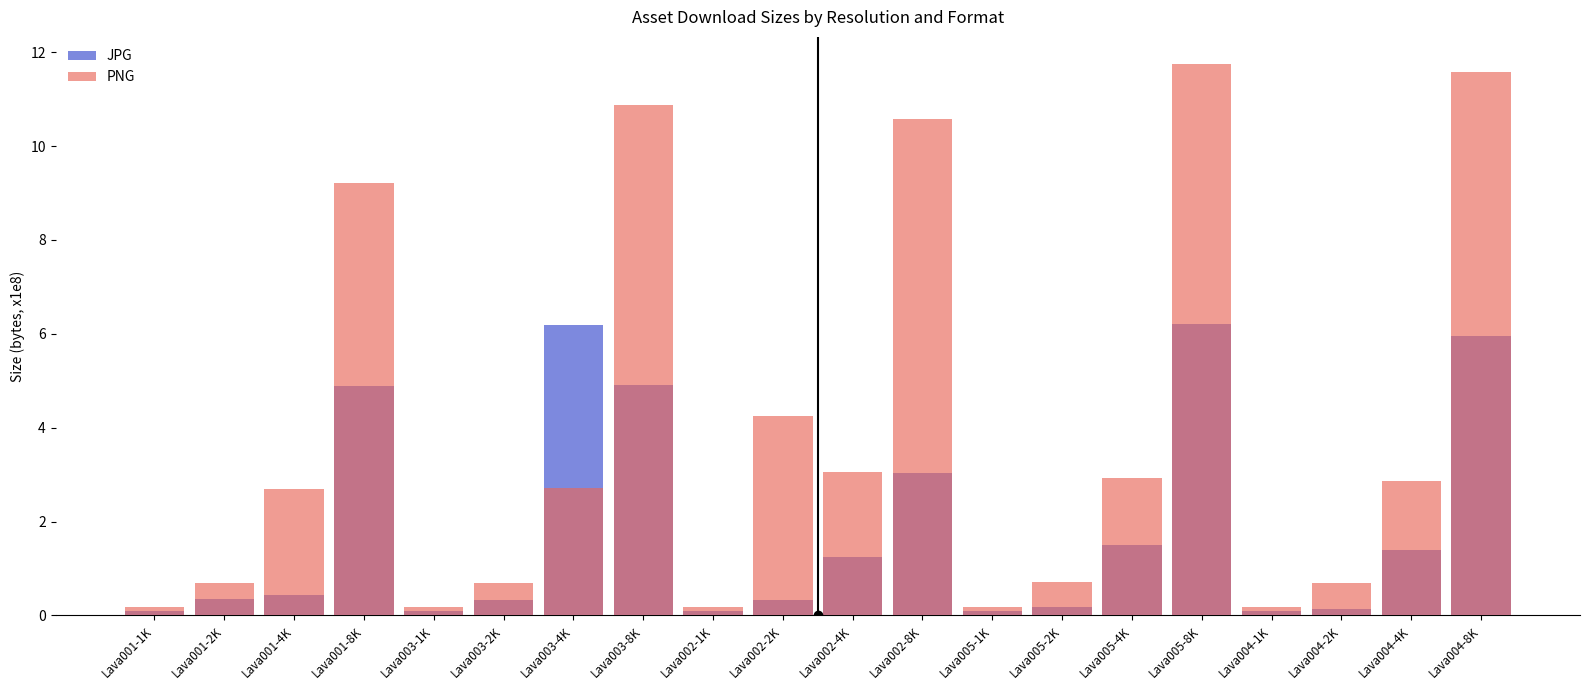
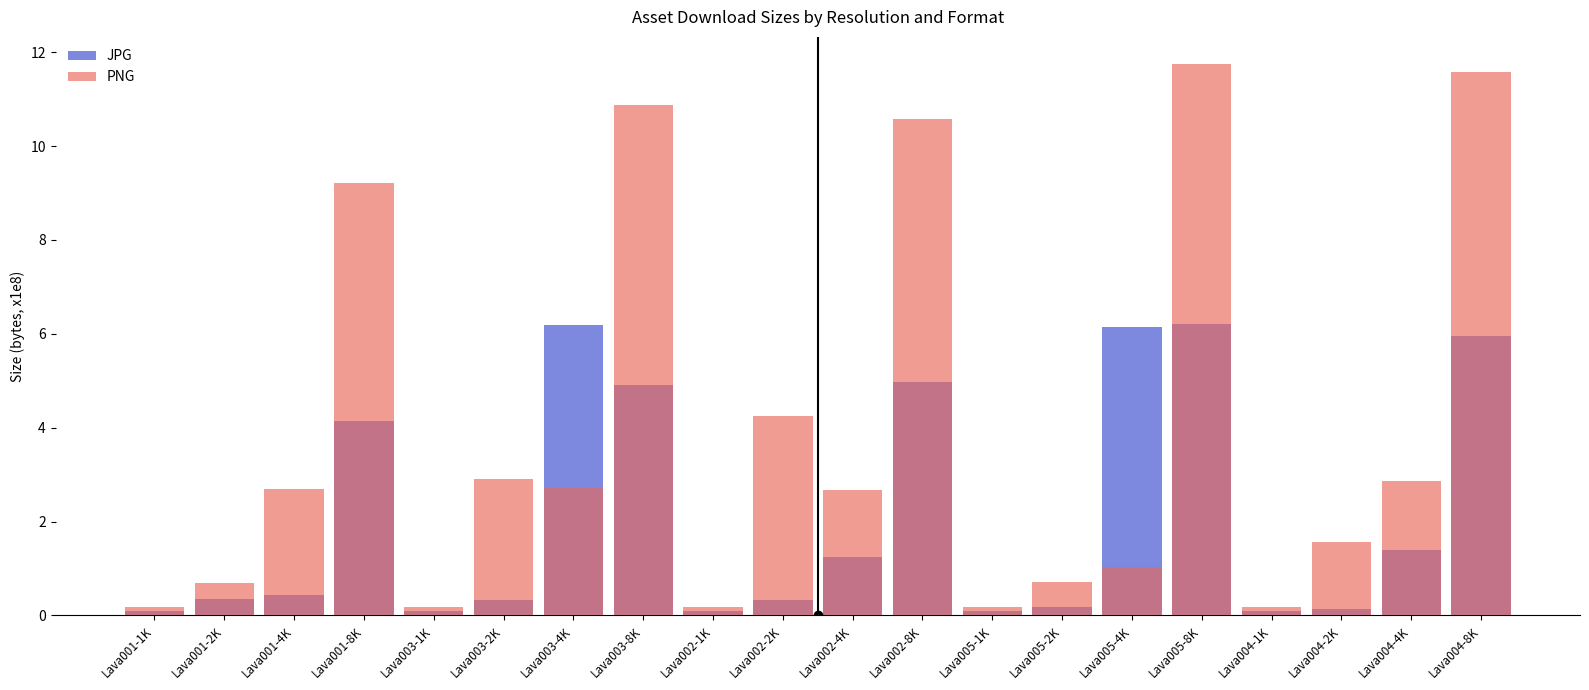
  {
    "JPG": {
-     "Lava001-8K": 4.9,
+     "Lava001-8K": 4.1,
      "Lava003-4K": 6.2,
-     "Lava002-8K": 3.0,
-     "Lava005-4K": 1.5
+     "Lava002-8K": 5.0,
+     "Lava005-4K": 6.1
    },
    "PNG": {
      "Lava001-1K": 0.2,
      "Lava001-2K": 0.7,
      "Lava001-4K": 2.7,
      "Lava001-8K": 9.2,
      "Lava003-1K": 0.2,
-     "Lava003-2K": 0.7,
+     "Lava003-2K": 2.9,
      "Lava003-8K": 10.9,
      "Lava002-1K": 0.2,
      "Lava002-2K": 4.2,
-     "Lava002-4K": 3.0,
+     "Lava002-4K": 2.7,
      "Lava002-8K": 10.6,
      "Lava005-1K": 0.2,
      "Lava005-2K": 0.7,
-     "Lava005-4K": 2.9,
+     "Lava005-4K": 1.0,
      "Lava005-8K": 11.7,
      "Lava004-1K": 0.2,
-     "Lava004-2K": 0.7,
+     "Lava004-2K": 1.6,
      "Lava004-4K": 2.9,
      "Lava004-8K": 11.6
    }
  }
